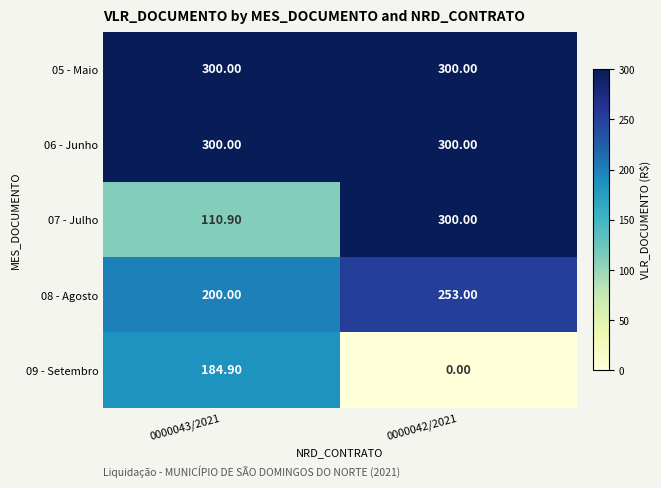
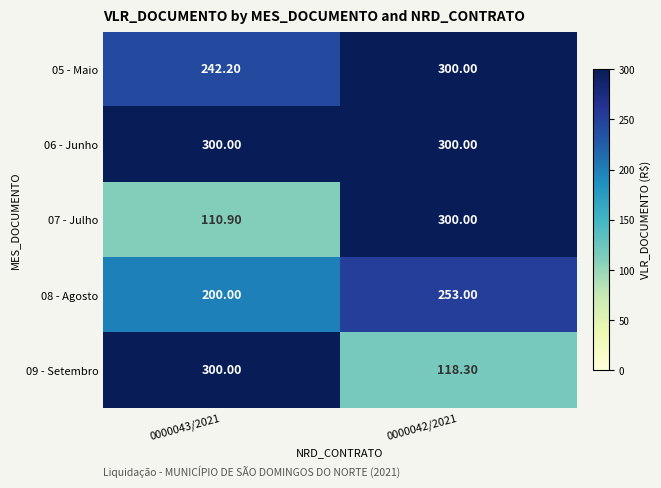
  {
    "05 - Maio": {
-     "0000043/2021": 300.00,
+     "0000043/2021": 242.20,
      "0000042/2021": 300.00
    },
    "06 - Junho": {
      "0000043/2021": 300.00,
      "0000042/2021": 300.00
    },
    "07 - Julho": {
      "0000043/2021": 110.90,
      "0000042/2021": 300.00
    },
    "08 - Agosto": {
      "0000043/2021": 200.00,
      "0000042/2021": 253.00
    },
    "09 - Setembro": {
-     "0000043/2021": 184.90,
-     "0000042/2021": 0.00
+     "0000043/2021": 300.00,
+     "0000042/2021": 118.30
    }
  }
